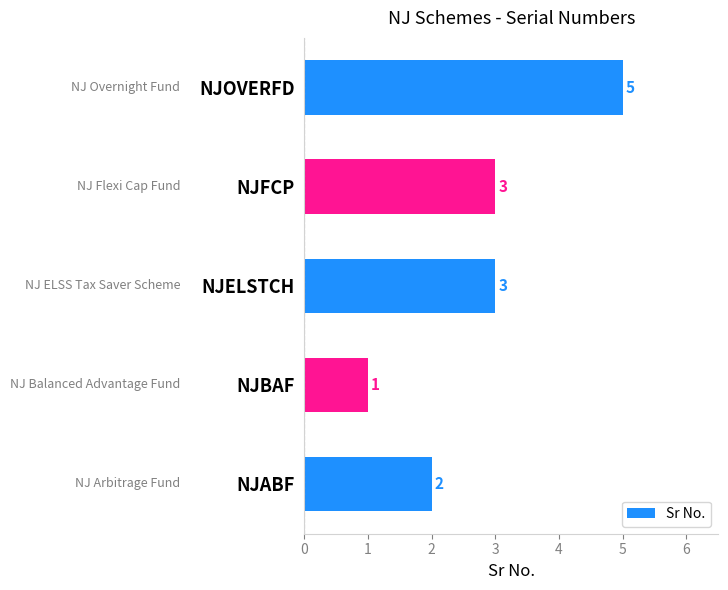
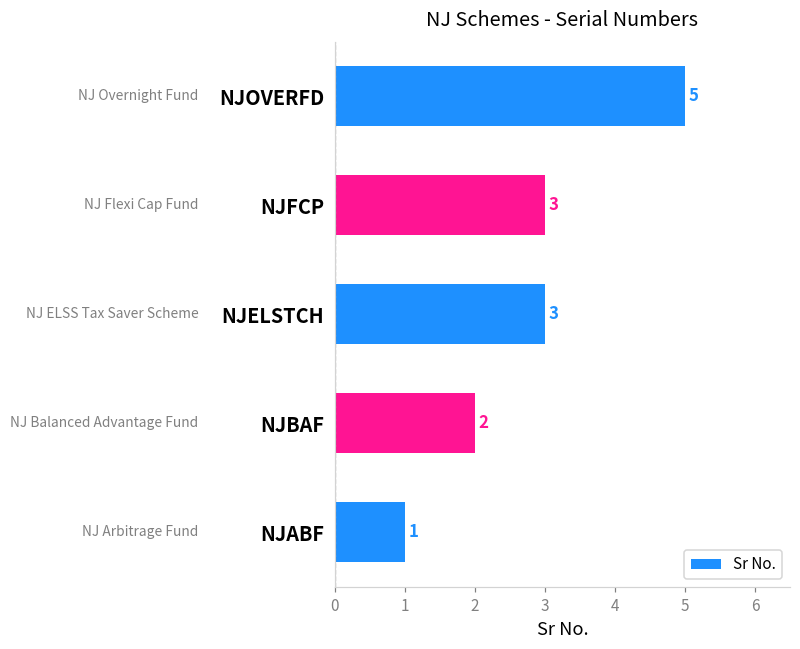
  {
    "NJOVERFD": 5,
    "NJFCP": 3,
    "NJELSTCH": 3,
-   "NJBAF": 1,
-   "NJABF": 2
+   "NJBAF": 2,
+   "NJABF": 1
  }
